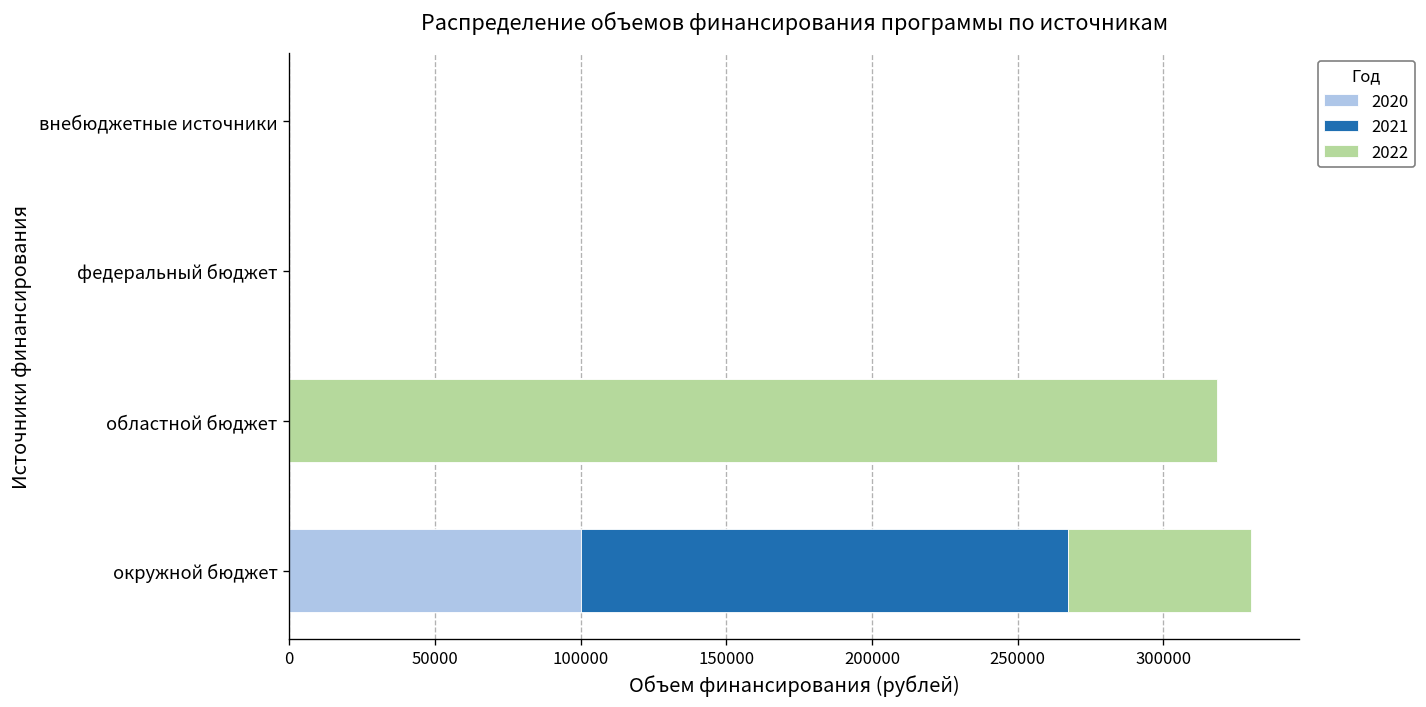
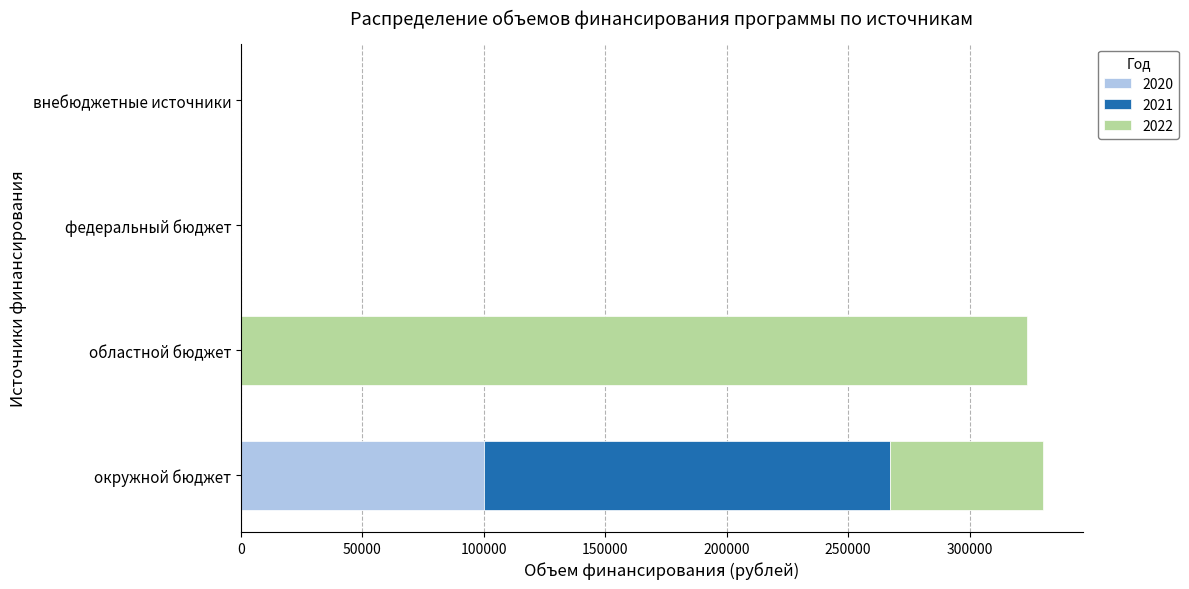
  {
    "2020": {
      "внебюджетные источники": 0,
      "федеральный бюджет": 0,
      "областной бюджет": 0,
      "окружной бюджет": 100000
    },
    "2021": {
      "внебюджетные источники": 0,
      "федеральный бюджет": 0,
      "областной бюджет": 0,
      "окружной бюджет": 167000
    },
    "2022": {
      "внебюджетные источники": 0,
      "федеральный бюджет": 0,
-     "областной бюджет": 319000,
+     "областной бюджет": 324000,
      "окружной бюджет": 63000
    }
  }
